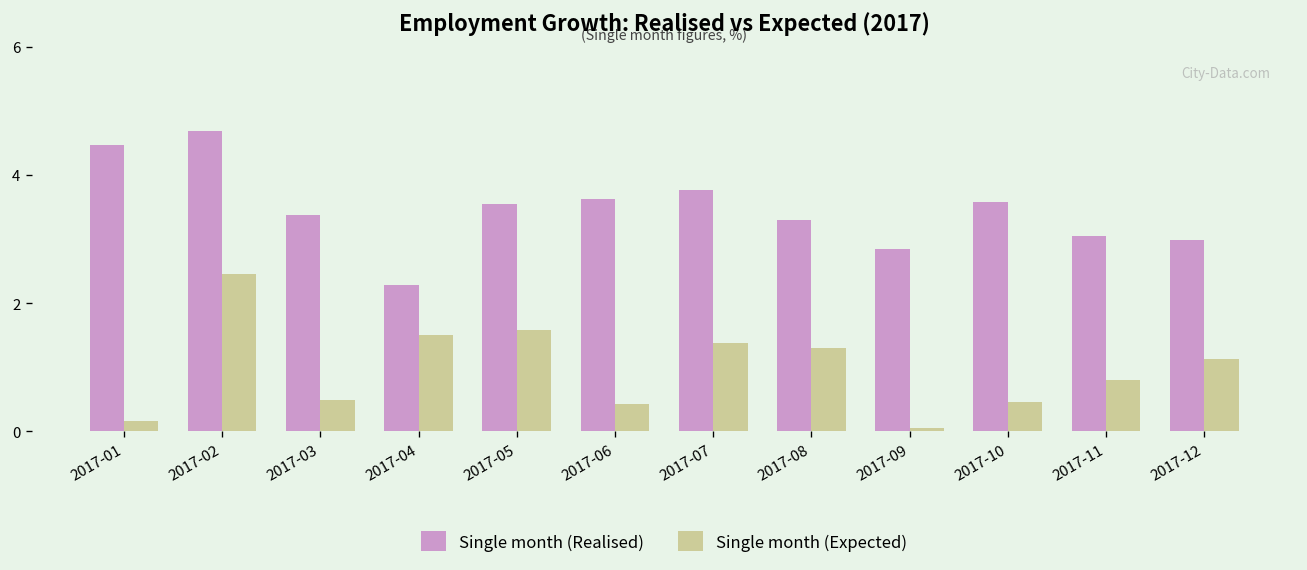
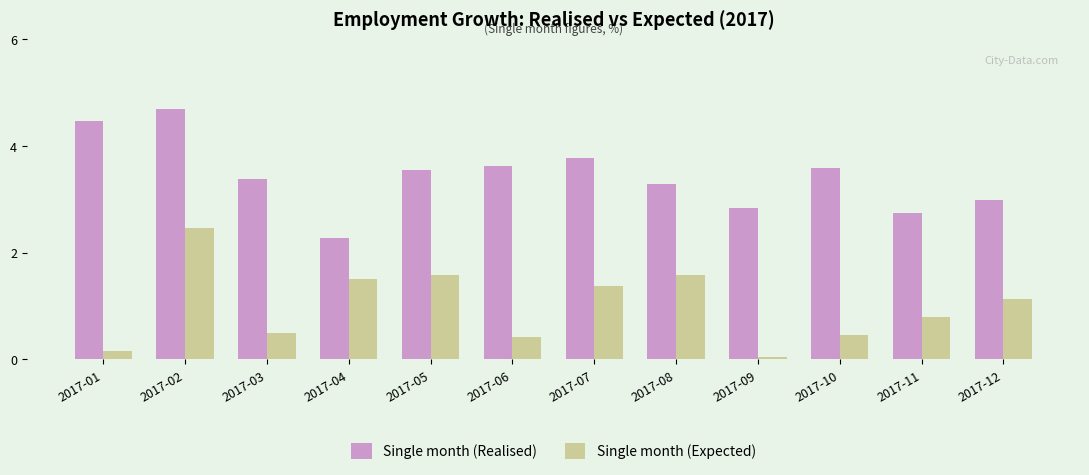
  {
    "Single month (Realised)": {
      "2017-01": 4.5,
      "2017-02": 4.7,
      "2017-03": 3.4,
      "2017-04": 2.3,
      "2017-05": 3.5,
      "2017-06": 3.6,
      "2017-07": 3.8,
      "2017-08": 3.3,
      "2017-09": 2.8,
      "2017-10": 3.6,
-     "2017-11": 3.1,
+     "2017-11": 2.7,
      "2017-12": 3.0
    },
    "Single month (Expected)": {
      "2017-01": 0.2,
      "2017-02": 2.5,
      "2017-03": 0.5,
      "2017-04": 1.5,
      "2017-05": 1.6,
      "2017-06": 0.4,
      "2017-07": 1.4,
-     "2017-08": 1.3,
+     "2017-08": 1.6,
      "2017-09": 0.1,
      "2017-10": 0.5,
      "2017-11": 0.8,
      "2017-12": 1.1
    }
  }
